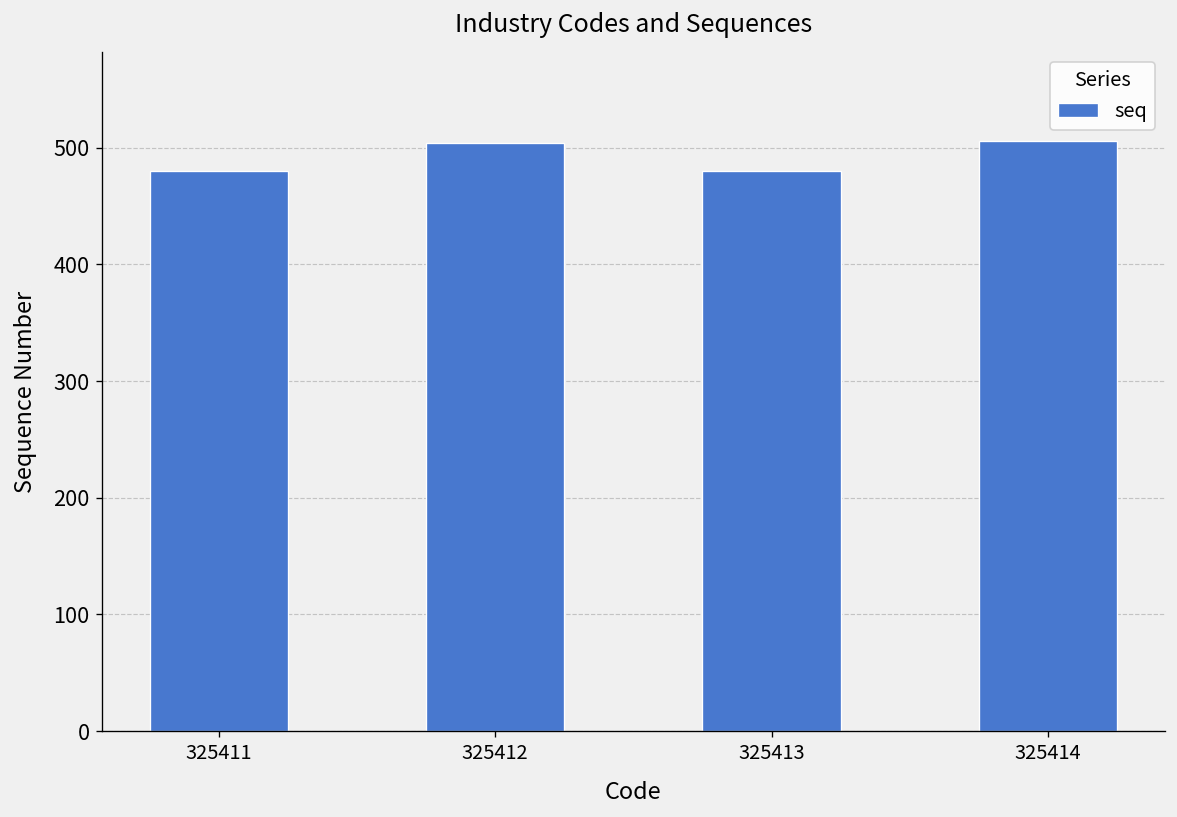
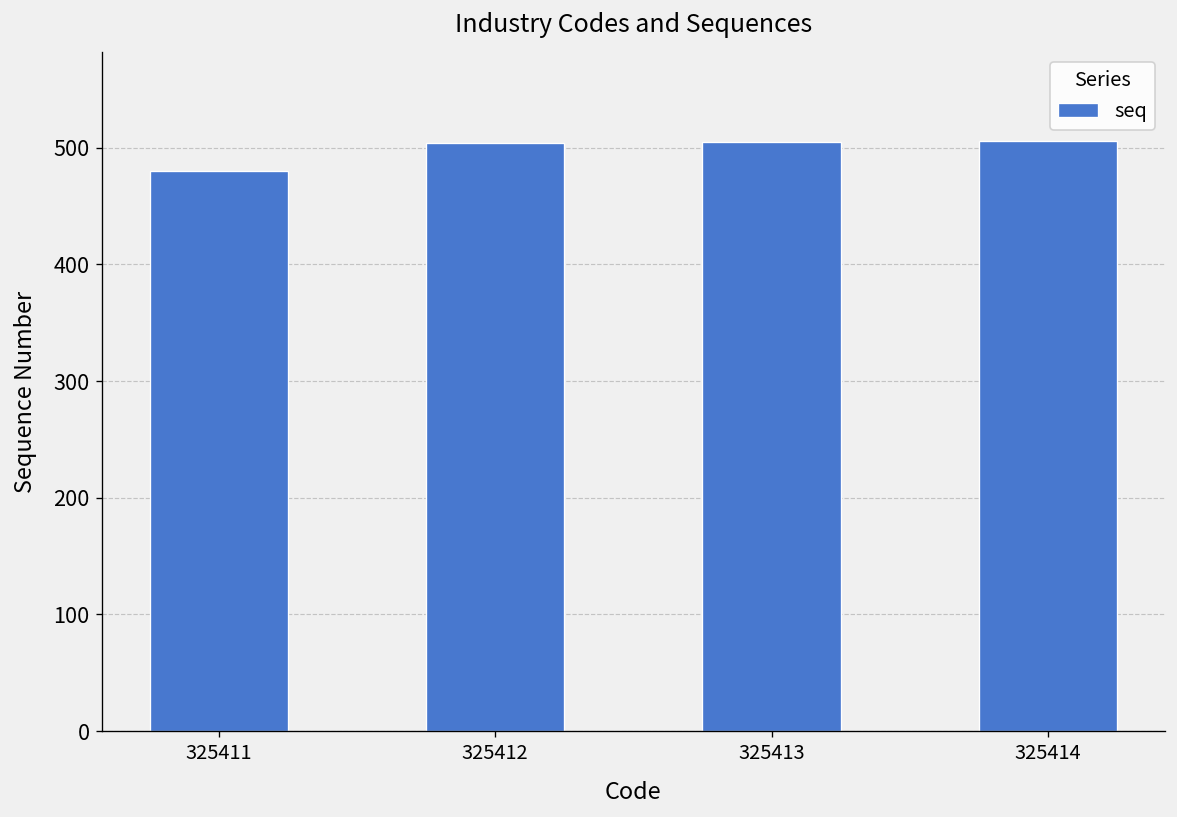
  {
    "325411": 480,
    "325412": 500,
-   "325413": 480,
+   "325413": 510,
    "325414": 510
  }
